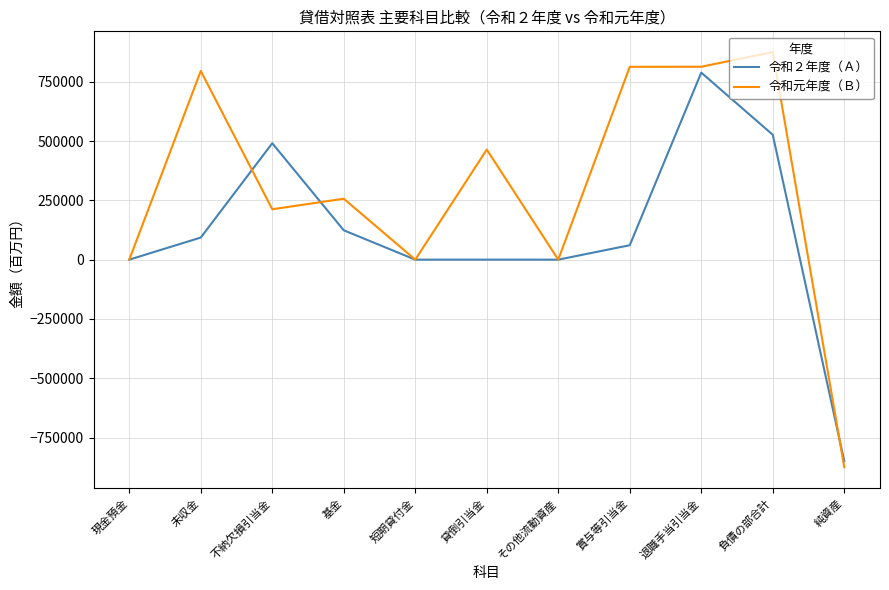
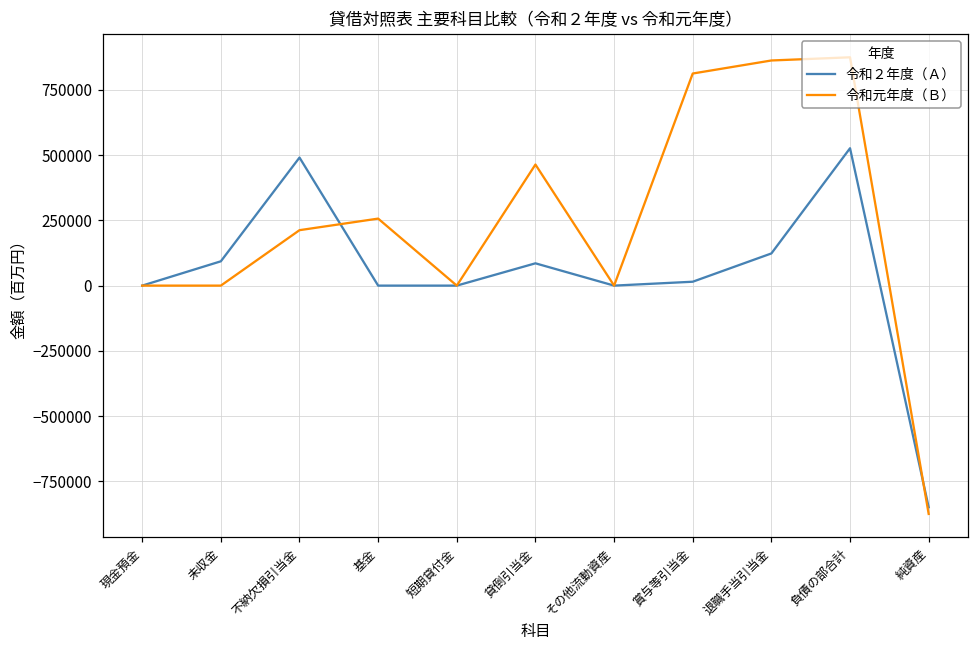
  {
    "令和２年度（Ａ）": {
      "未収金": 90000,
      "不納欠損引当金": 490000,
-     "基金": 120000,
-     "貸倒引当金": 0,
-     "賞与等引当金": 60000,
-     "退職手当引当金": 790000,
+     "基金": 0,
+     "貸倒引当金": 90000,
+     "賞与等引当金": 10000,
+     "退職手当引当金": 120000,
      "負債の部合計": 530000,
      "純資産": -850000
    },
    "令和元年度（Ｂ）": {
-     "未収金": 800000,
+     "未収金": 0,
      "不納欠損引当金": 210000,
      "基金": 260000,
      "貸倒引当金": 460000,
      "賞与等引当金": 810000,
-     "退職手当引当金": 810000,
+     "退職手当引当金": 860000,
      "純資産": -870000
    }
  }
